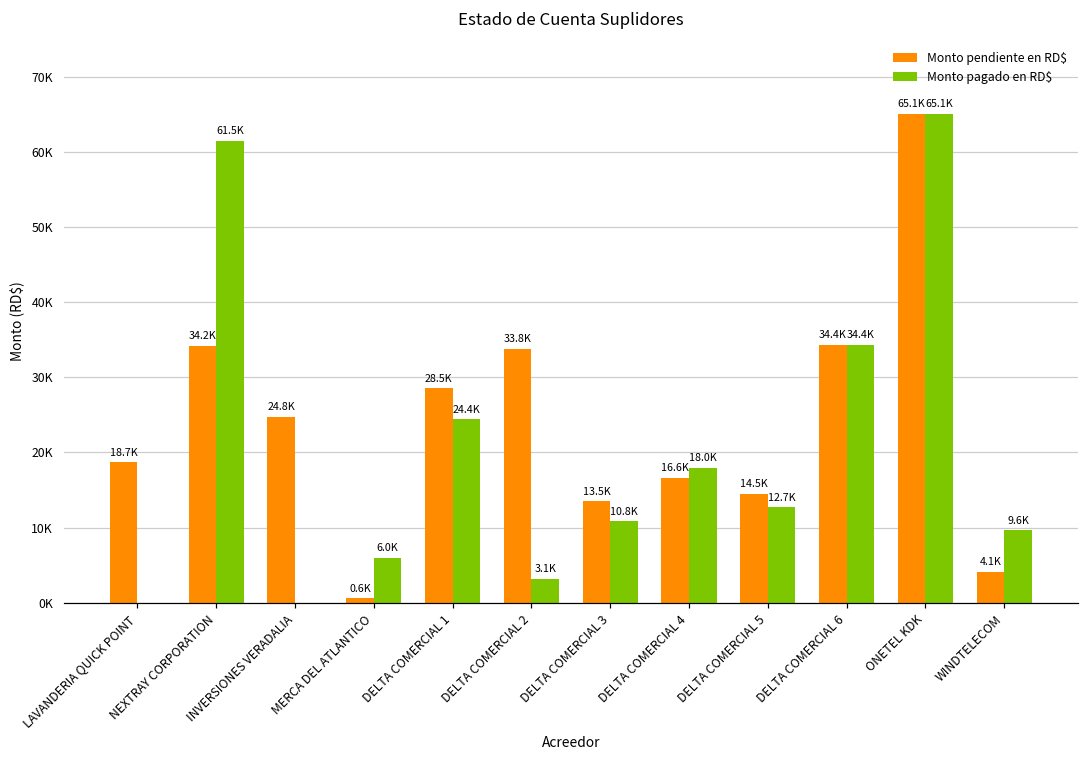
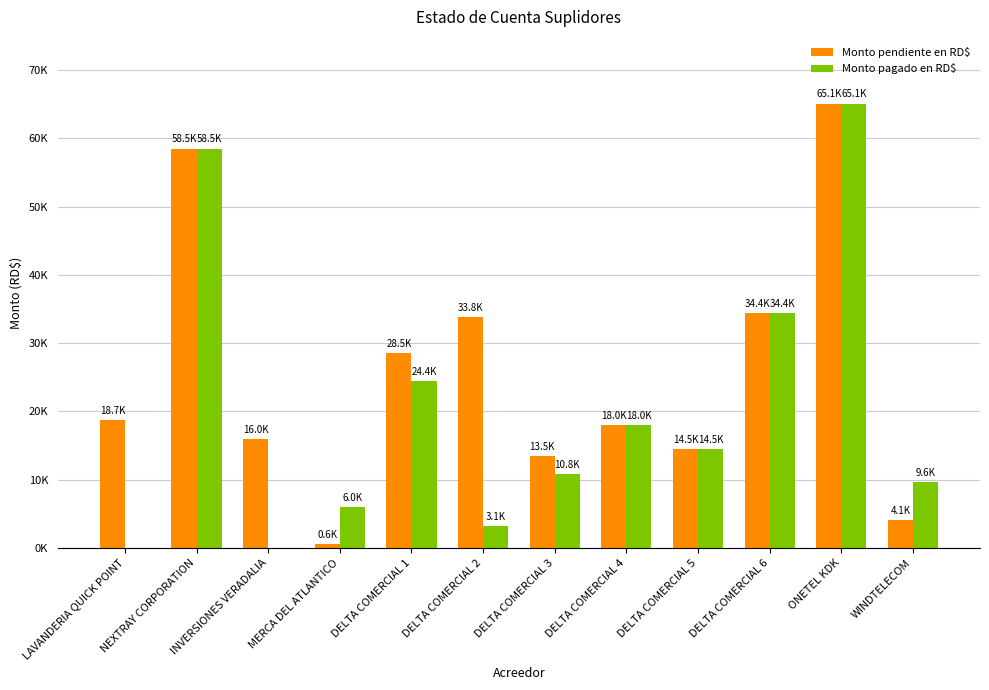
  {
    "Monto pendiente en RD$": {
      "LAVANDERIA QUICK POINT": "18.7K",
-     "NEXTRAY CORPORATION": "34.2K",
-     "INVERSIONES VERADALIA": "24.8K",
+     "NEXTRAY CORPORATION": "58.5K",
+     "INVERSIONES VERADALIA": "16.0K",
      "MERCA DEL ATLANTICO": "0.6K",
      "DELTA COMERCIAL 1": "28.5K",
      "DELTA COMERCIAL 2": "33.8K",
      "DELTA COMERCIAL 3": "13.5K",
-     "DELTA COMERCIAL 4": "16.6K",
+     "DELTA COMERCIAL 4": "18.0K",
      "DELTA COMERCIAL 5": "14.5K",
      "DELTA COMERCIAL 6": "34.4K",
      "ONETEL KDK": "65.1K",
      "WINDTELECOM": "4.1K"
    },
    "Monto pagado en RD$": {
-     "NEXTRAY CORPORATION": "61.5K",
+     "NEXTRAY CORPORATION": "58.5K",
      "MERCA DEL ATLANTICO": "6.0K",
      "DELTA COMERCIAL 1": "24.4K",
      "DELTA COMERCIAL 2": "3.1K",
      "DELTA COMERCIAL 3": "10.8K",
      "DELTA COMERCIAL 4": "18.0K",
-     "DELTA COMERCIAL 5": "12.7K",
+     "DELTA COMERCIAL 5": "14.5K",
      "DELTA COMERCIAL 6": "34.4K",
      "ONETEL KDK": "65.1K",
      "WINDTELECOM": "9.6K"
    }
  }
